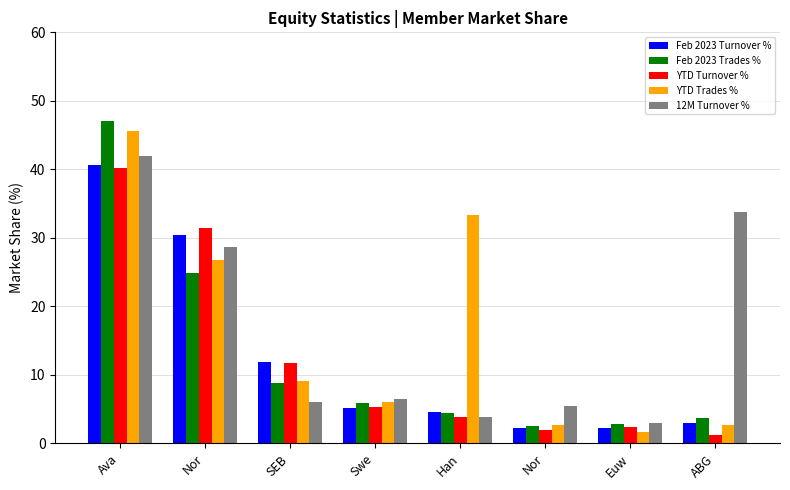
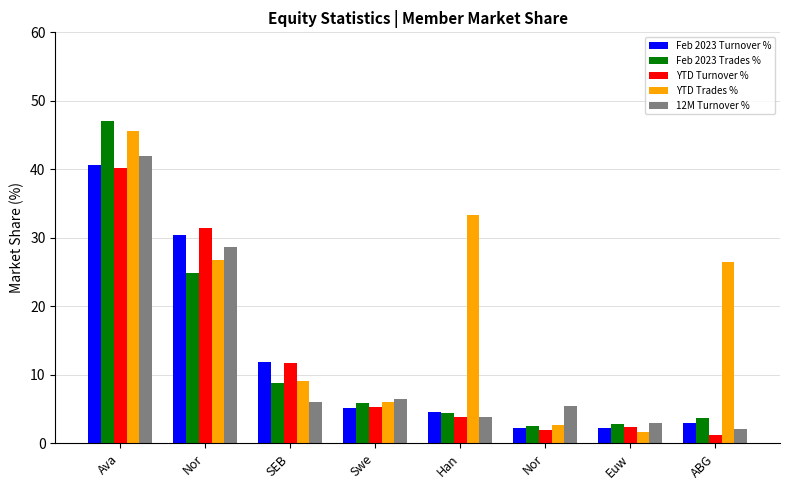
  {
    "Feb 2023 Turnover %": {
      "Ava": 41,
      "SEB": 12,
      "Swe": 5,
      "Han": 5,
      "Euw": 2,
      "ABG": 3
    },
    "Feb 2023 Trades %": {
      "Ava": 47,
      "SEB": 9,
      "Swe": 6,
      "Han": 4,
      "Euw": 3,
      "ABG": 4
    },
    "YTD Turnover %": {
      "Ava": 40,
      "SEB": 12,
      "Swe": 5,
      "Han": 4,
      "Euw": 2,
      "ABG": 1
    },
    "YTD Trades %": {
      "Ava": 46,
      "SEB": 9,
      "Swe": 6,
      "Han": 33,
      "Euw": 2,
-     "ABG": 3
+     "ABG": 26
    },
    "12M Turnover %": {
      "Ava": 42,
      "SEB": 6,
      "Swe": 6,
      "Han": 4,
      "Euw": 3,
-     "ABG": 34
+     "ABG": 2
    }
  }
